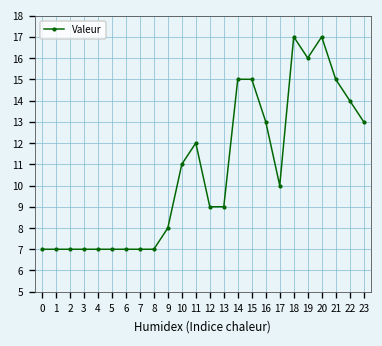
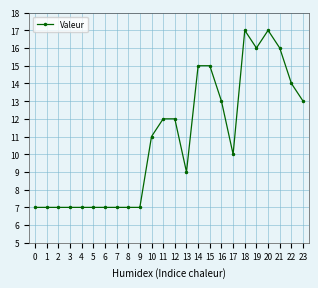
  {
    "0": 7,
    "1": 7,
    "2": 7,
    "3": 7,
    "4": 7,
    "5": 7,
    "6": 7,
    "7": 7,
    "8": 7,
-   "9": 8,
+   "9": 7,
    "10": 11,
    "11": 12,
-   "12": 9,
+   "12": 12,
    "13": 9,
    "14": 15,
    "15": 15,
    "16": 13,
    "17": 10,
    "18": 17,
    "19": 16,
    "20": 17,
-   "21": 15,
+   "21": 16,
    "22": 14,
    "23": 13
  }
